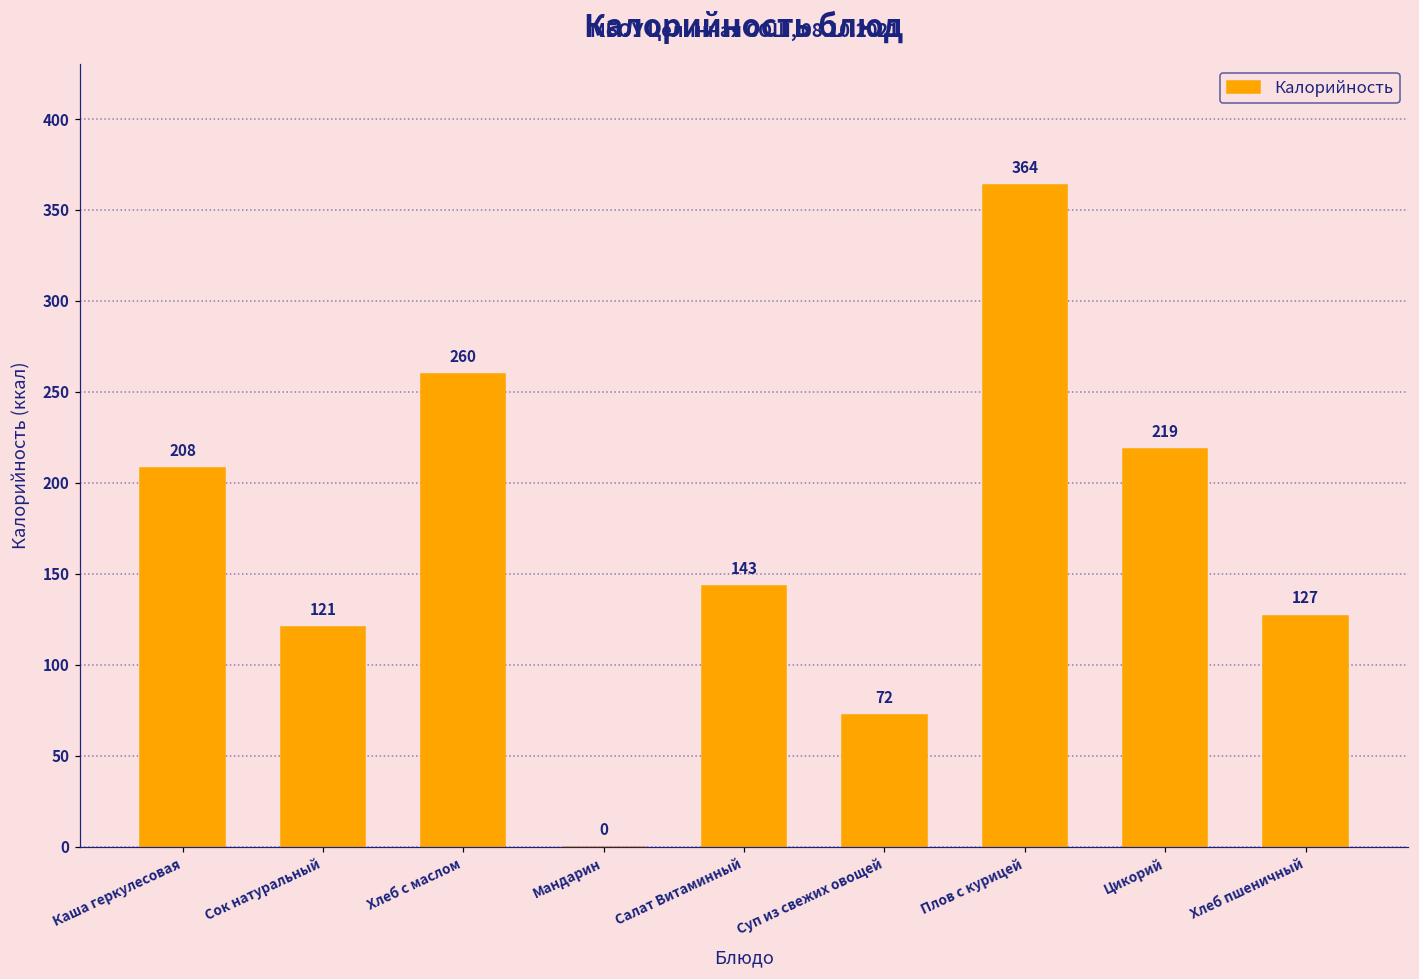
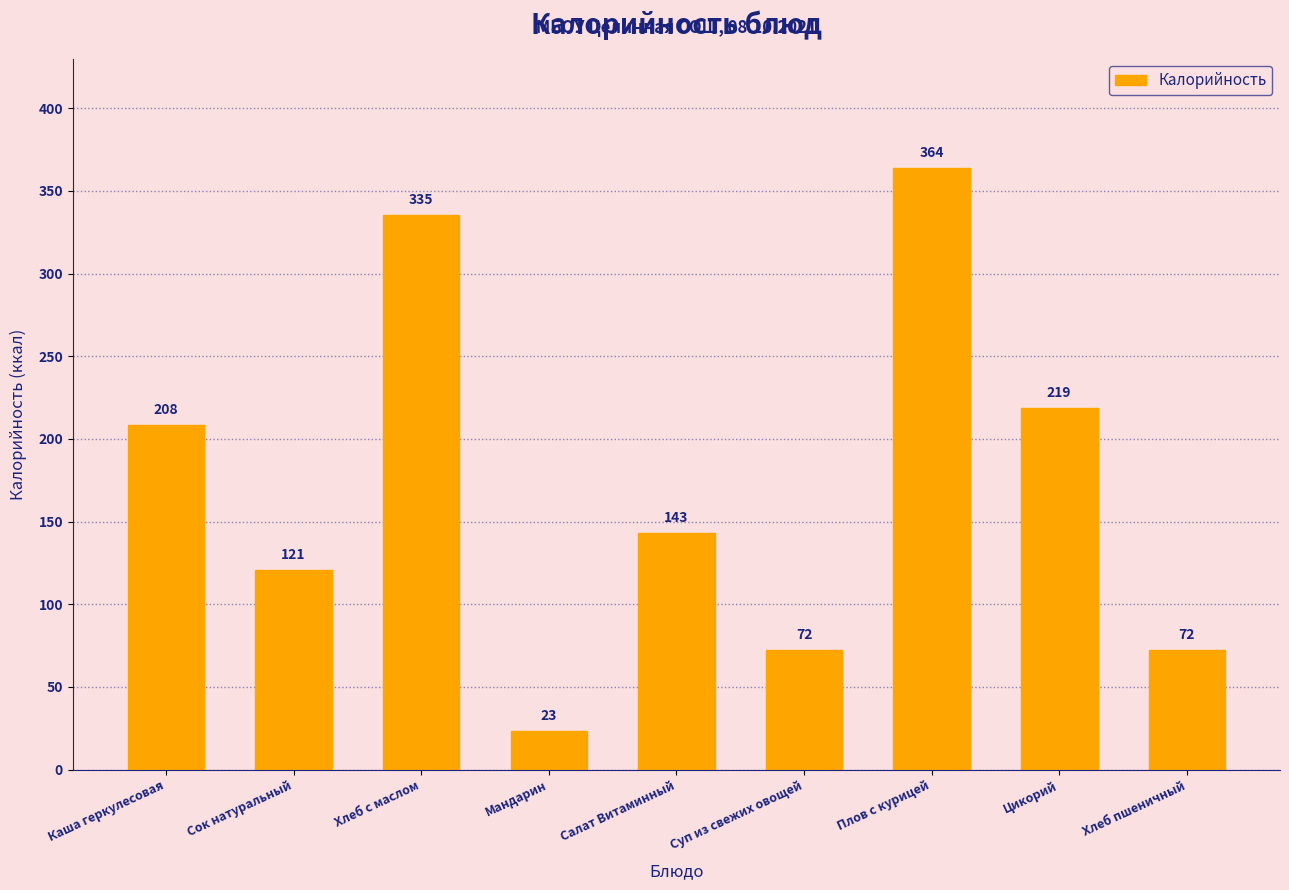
  {
    "Каша геркулесовая": 208,
    "Сок натуральный": 121,
-   "Хлеб с маслом": 260,
-   "Мандарин": 0,
+   "Хлеб с маслом": 335,
+   "Мандарин": 23,
    "Салат Витаминный": 143,
    "Суп из свежих овощей": 72,
    "Плов с курицей": 364,
    "Цикорий": 219,
-   "Хлеб пшеничный": 127
+   "Хлеб пшеничный": 72
  }
